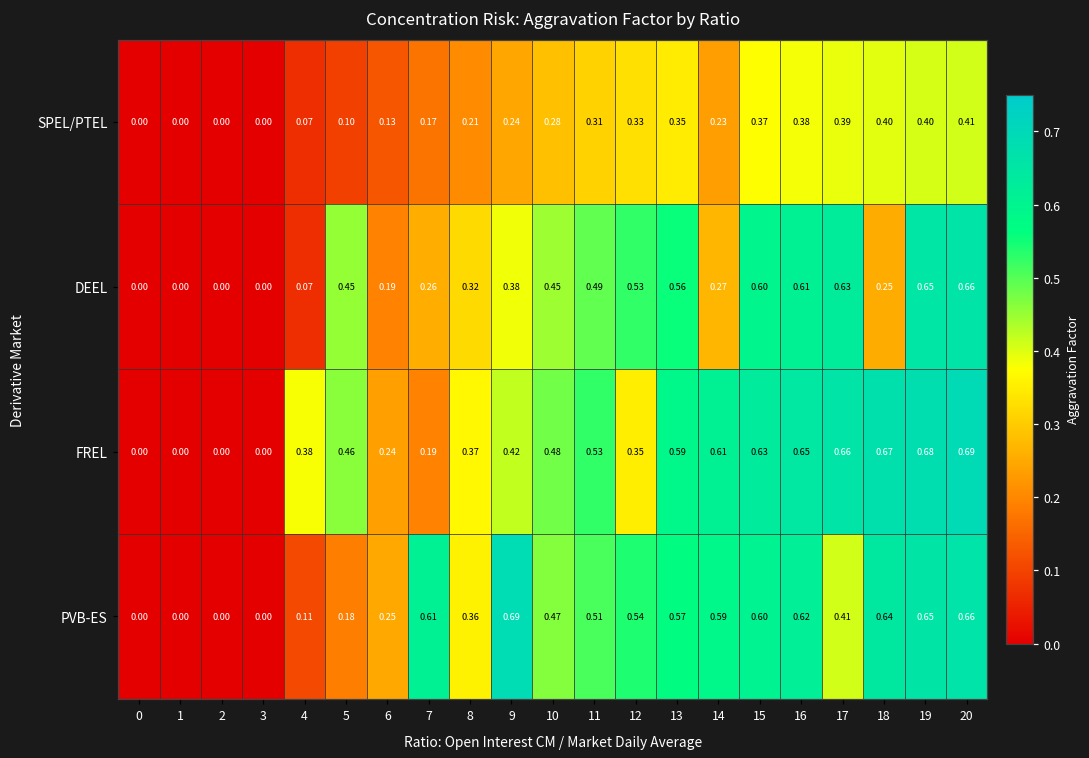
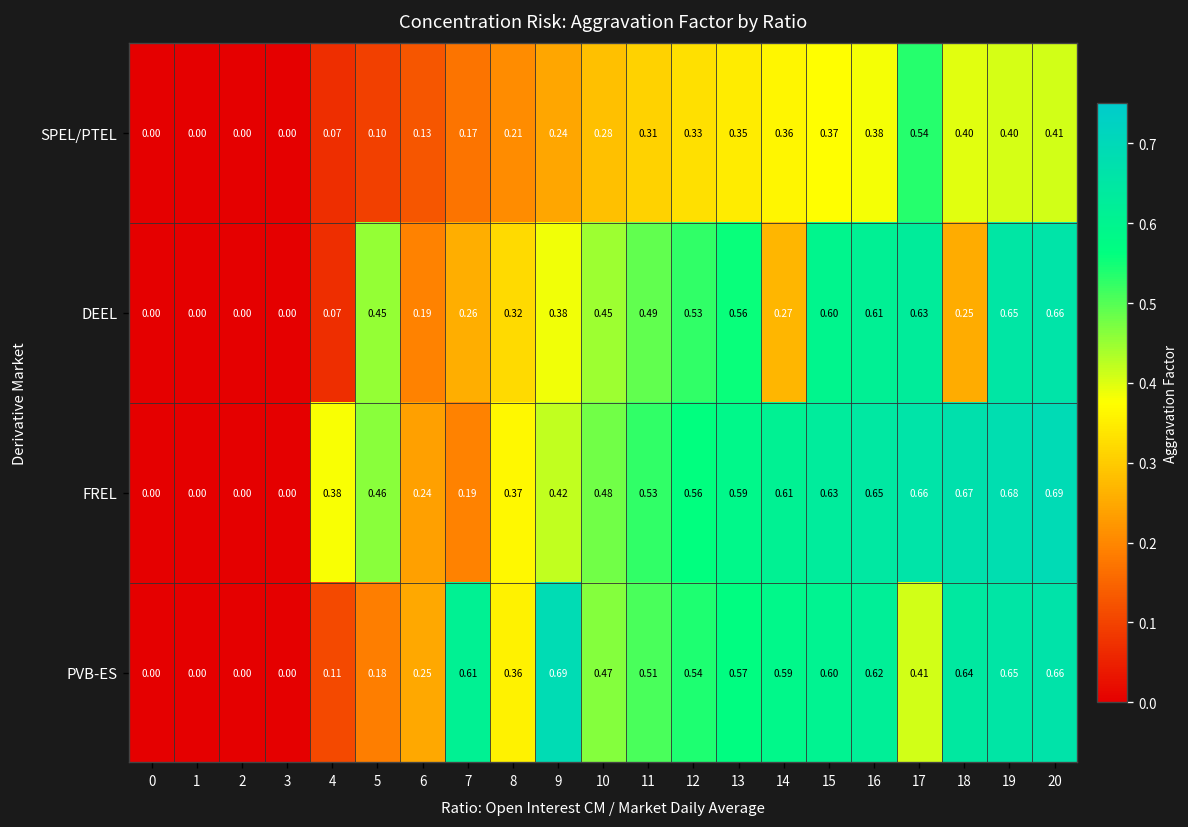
  {
    "SPEL/PTEL": {
      "0": 0.00,
      "1": 0.00,
      "2": 0.00,
      "3": 0.00,
      "4": 0.07,
      "5": 0.10,
      "6": 0.13,
      "7": 0.17,
      "8": 0.21,
      "9": 0.24,
      "10": 0.28,
      "11": 0.31,
      "12": 0.33,
      "13": 0.35,
-     "14": 0.23,
+     "14": 0.36,
      "15": 0.37,
      "16": 0.38,
-     "17": 0.39,
+     "17": 0.54,
      "18": 0.40,
      "19": 0.40,
      "20": 0.41
    },
    "DEEL": {
      "0": 0.00,
      "1": 0.00,
      "2": 0.00,
      "3": 0.00,
      "4": 0.07,
      "5": 0.45,
      "6": 0.19,
      "7": 0.26,
      "8": 0.32,
      "9": 0.38,
      "10": 0.45,
      "11": 0.49,
      "12": 0.53,
      "13": 0.56,
      "14": 0.27,
      "15": 0.60,
      "16": 0.61,
      "17": 0.63,
      "18": 0.25,
      "19": 0.65,
      "20": 0.66
    },
    "FREL": {
      "0": 0.00,
      "1": 0.00,
      "2": 0.00,
      "3": 0.00,
      "4": 0.38,
      "5": 0.46,
      "6": 0.24,
      "7": 0.19,
      "8": 0.37,
      "9": 0.42,
      "10": 0.48,
      "11": 0.53,
-     "12": 0.35,
+     "12": 0.56,
      "13": 0.59,
      "14": 0.61,
      "15": 0.63,
      "16": 0.65,
      "17": 0.66,
      "18": 0.67,
      "19": 0.68,
      "20": 0.69
    },
    "PVB-ES": {
      "0": 0.00,
      "1": 0.00,
      "2": 0.00,
      "3": 0.00,
      "4": 0.11,
      "5": 0.18,
      "6": 0.25,
      "7": 0.61,
      "8": 0.36,
      "9": 0.69,
      "10": 0.47,
      "11": 0.51,
      "12": 0.54,
      "13": 0.57,
      "14": 0.59,
      "15": 0.60,
      "16": 0.62,
      "17": 0.41,
      "18": 0.64,
      "19": 0.65,
      "20": 0.66
    }
  }
